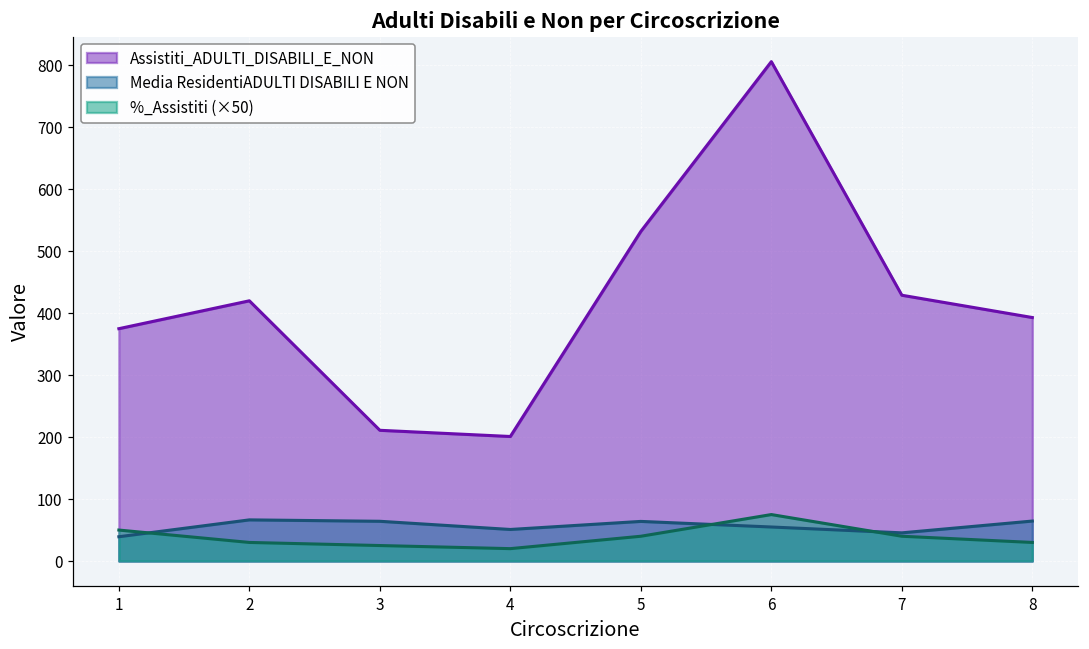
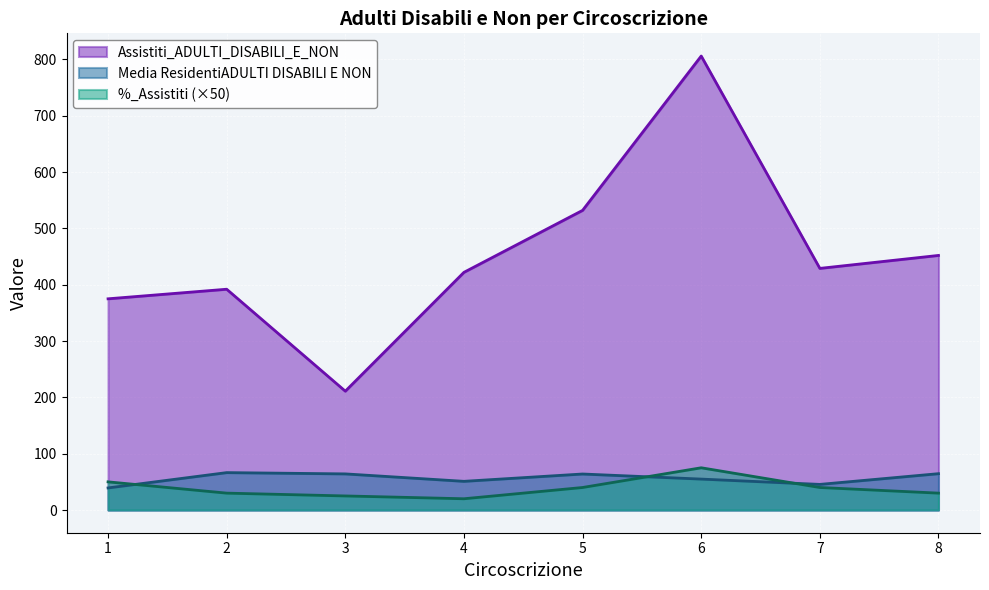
  {
    "Assistiti_ADULTI_DISABILI_E_NON": {
      "1": 380,
-     "2": 420,
+     "2": 390,
      "3": 210,
-     "4": 200,
+     "4": 420,
      "5": 530,
      "6": 810,
      "7": 430,
-     "8": 390
+     "8": 450
    }
  }
